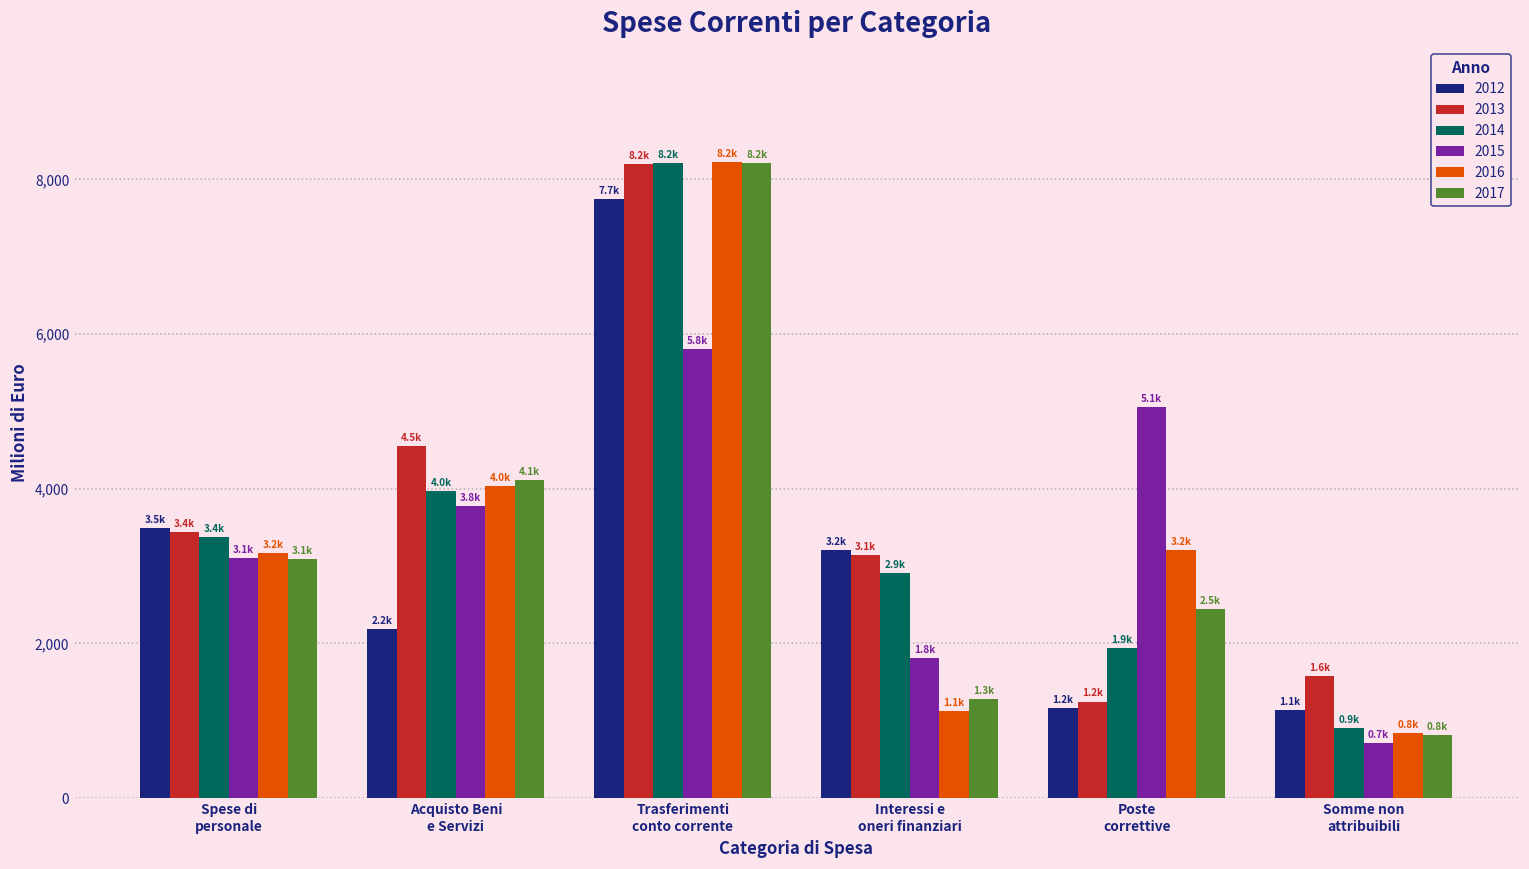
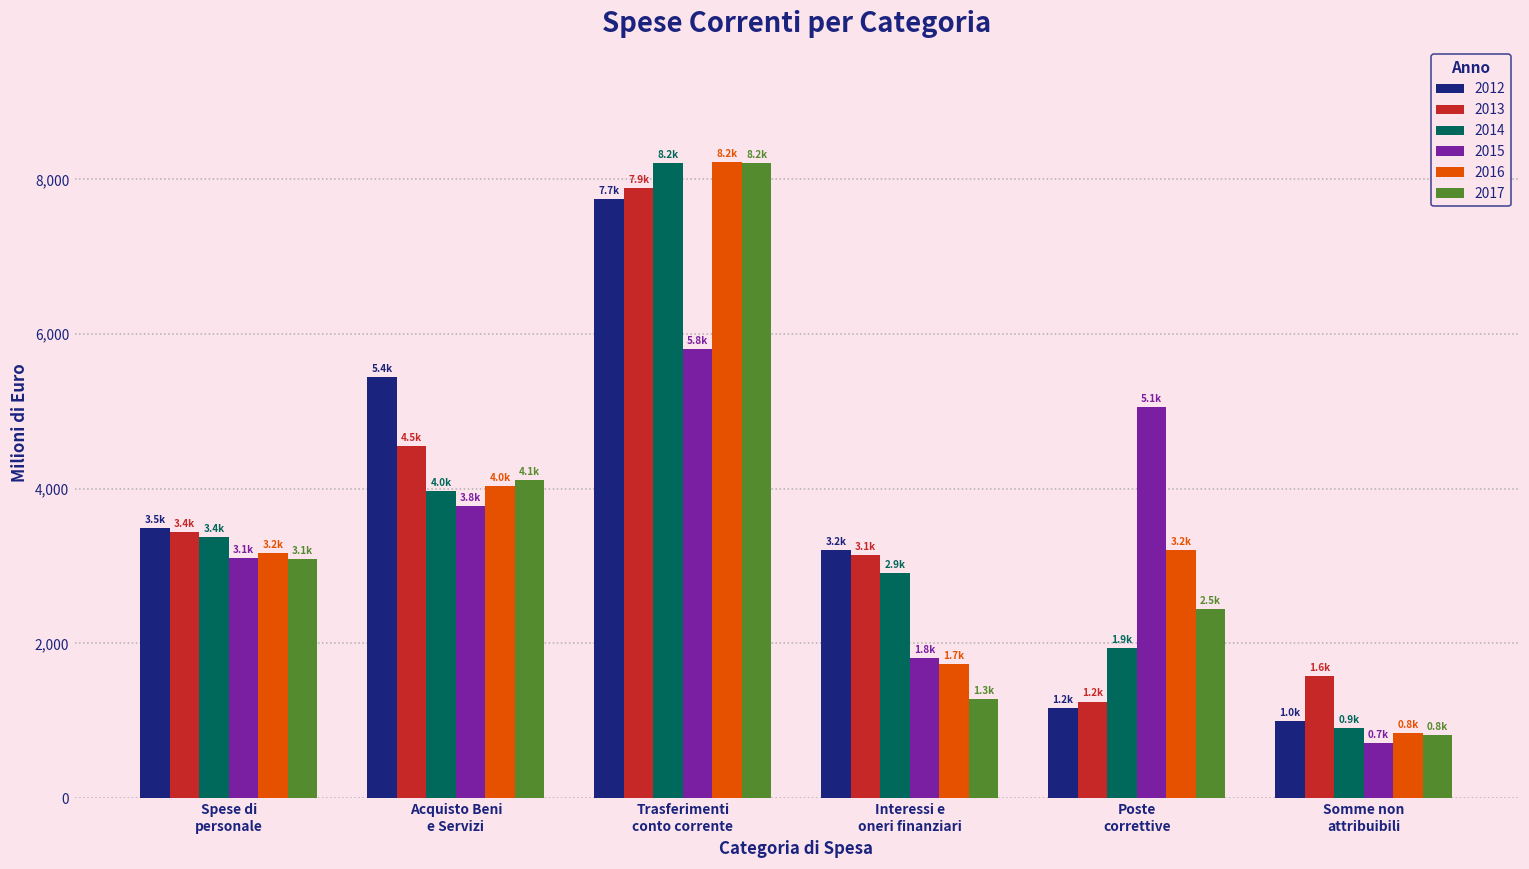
  {
    "2012": {
      "Spese di personale": "3.5k",
-     "Acquisto Beni e Servizi": "2.2k",
+     "Acquisto Beni e Servizi": "5.4k",
      "Trasferimenti conto corrente": "7.7k",
      "Interessi e oneri finanziari": "3.2k",
      "Poste correttive": "1.2k",
-     "Somme non attribuibili": "1.1k"
+     "Somme non attribuibili": "1.0k"
    },
    "2013": {
      "Spese di personale": "3.4k",
      "Acquisto Beni e Servizi": "4.5k",
-     "Trasferimenti conto corrente": "8.2k",
+     "Trasferimenti conto corrente": "7.9k",
      "Interessi e oneri finanziari": "3.1k",
      "Poste correttive": "1.2k",
      "Somme non attribuibili": "1.6k"
    },
    "2014": {
      "Spese di personale": "3.4k",
      "Acquisto Beni e Servizi": "4.0k",
      "Trasferimenti conto corrente": "8.2k",
      "Interessi e oneri finanziari": "2.9k",
      "Poste correttive": "1.9k",
      "Somme non attribuibili": "0.9k"
    },
    "2015": {
      "Spese di personale": "3.1k",
      "Acquisto Beni e Servizi": "3.8k",
      "Trasferimenti conto corrente": "5.8k",
      "Interessi e oneri finanziari": "1.8k",
      "Poste correttive": "5.1k",
      "Somme non attribuibili": "0.7k"
    },
    "2016": {
      "Spese di personale": "3.2k",
      "Acquisto Beni e Servizi": "4.0k",
      "Trasferimenti conto corrente": "8.2k",
-     "Interessi e oneri finanziari": "1.1k",
+     "Interessi e oneri finanziari": "1.7k",
      "Poste correttive": "3.2k",
      "Somme non attribuibili": "0.8k"
    },
    "2017": {
      "Spese di personale": "3.1k",
      "Acquisto Beni e Servizi": "4.1k",
      "Trasferimenti conto corrente": "8.2k",
      "Interessi e oneri finanziari": "1.3k",
      "Poste correttive": "2.5k",
      "Somme non attribuibili": "0.8k"
    }
  }
